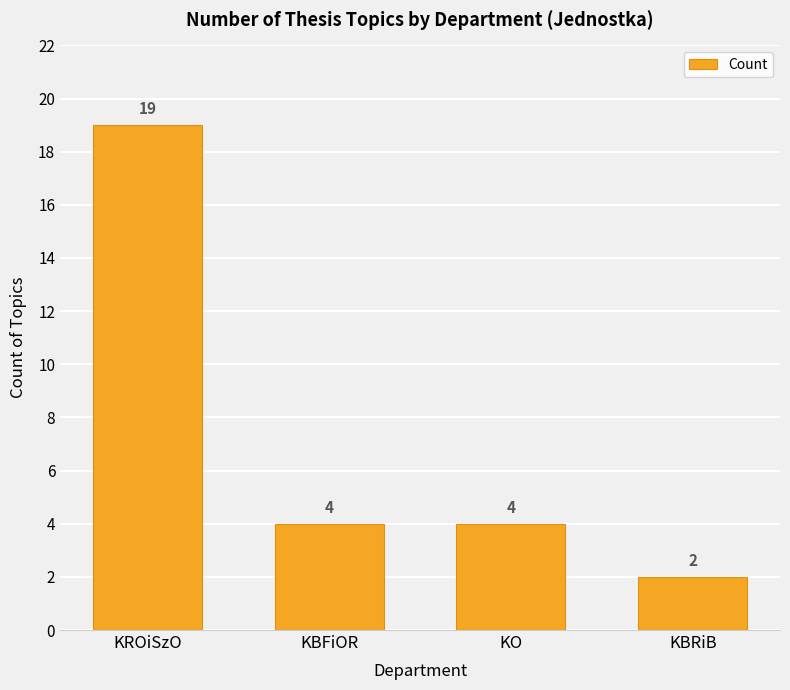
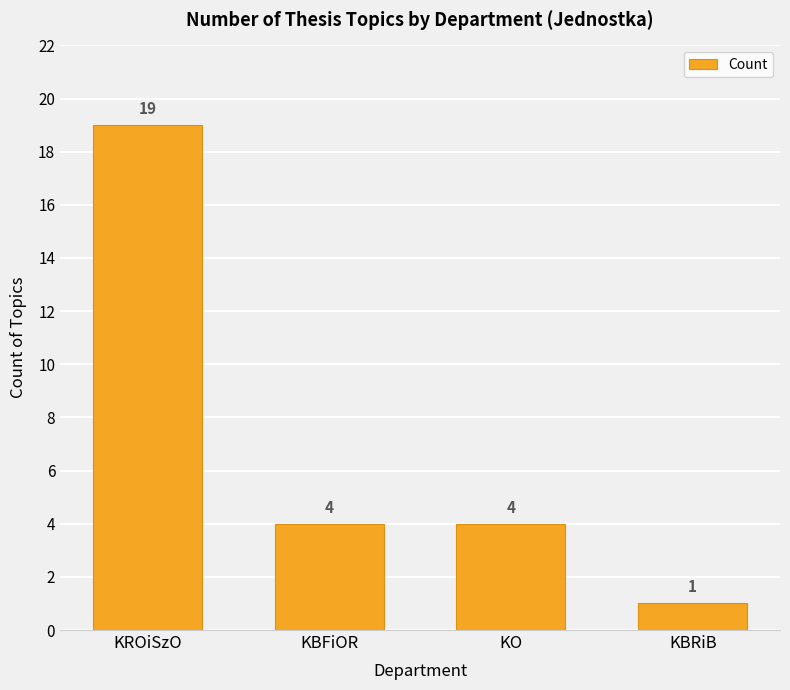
  {
    "KROiSzO": 19,
    "KBFiOR": 4,
    "KO": 4,
-   "KBRiB": 2
+   "KBRiB": 1
  }
